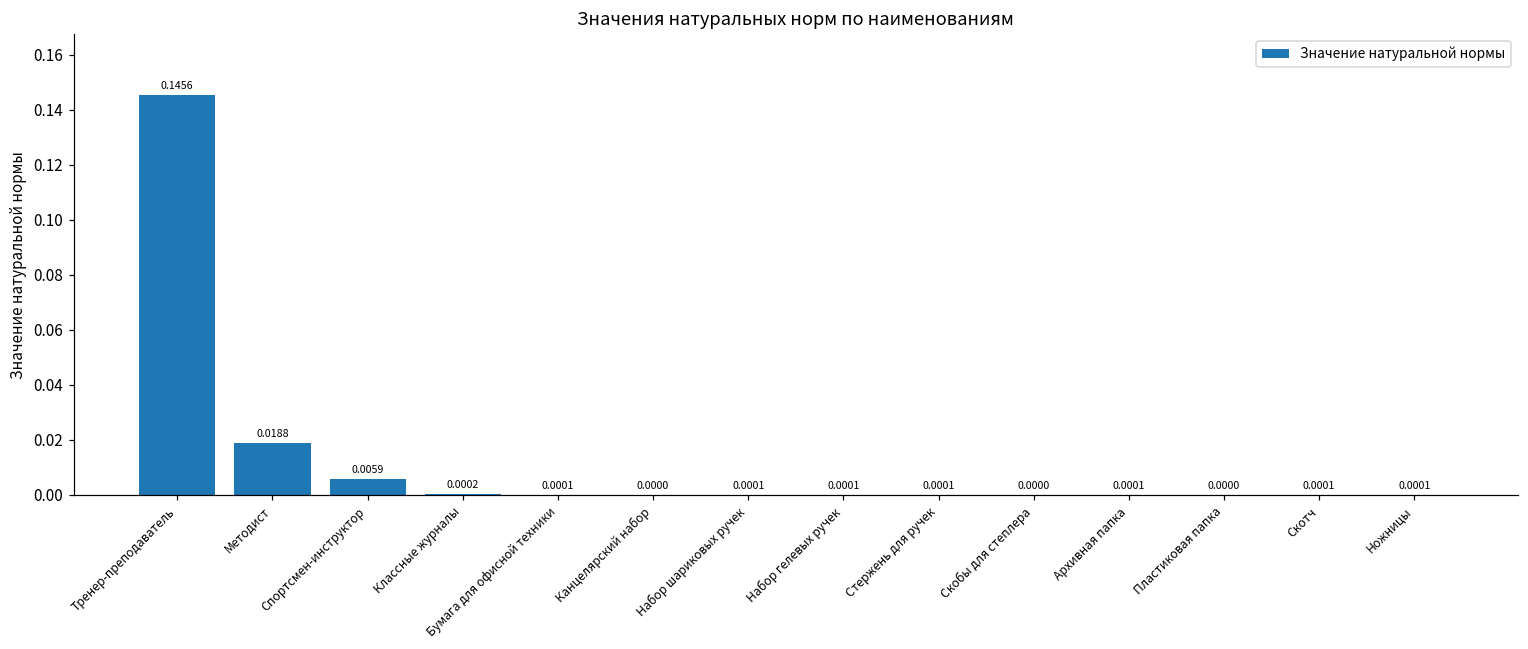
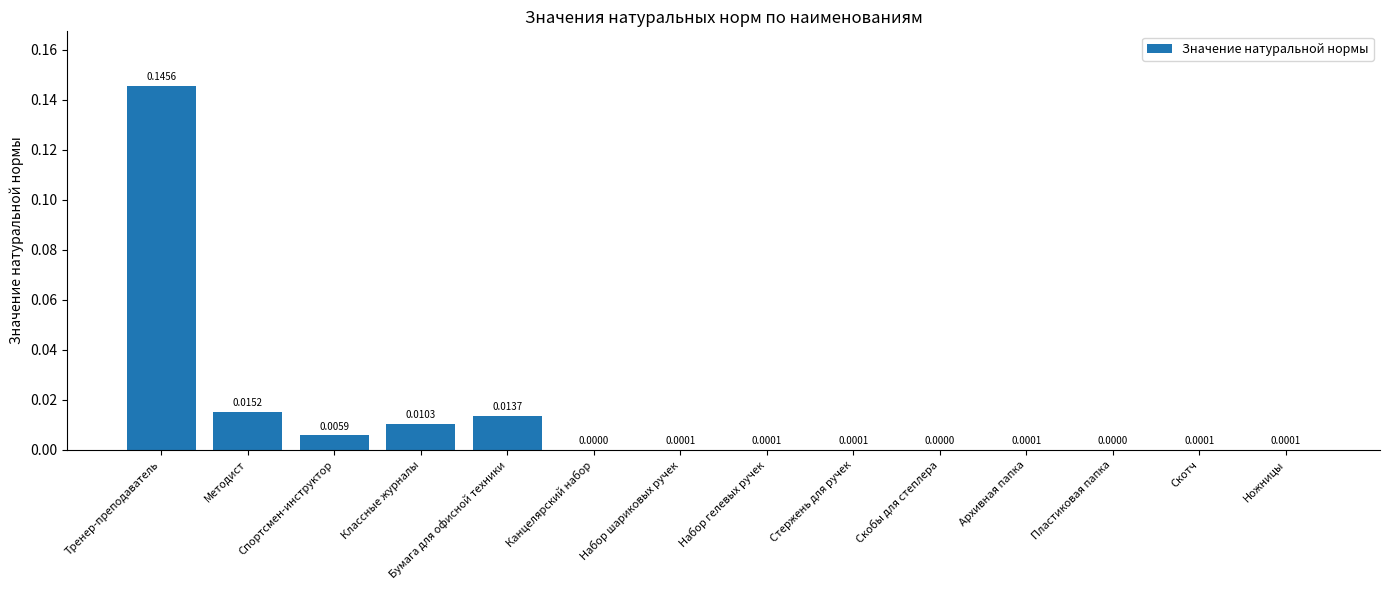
  {
    "Тренер-преподаватель": 0.1456,
-   "Методист": 0.0188,
+   "Методист": 0.0152,
    "Спортсмен-инструктор": 0.0059,
-   "Классные журналы": 0.0002,
-   "Бумага для офисной техники": 0.0001,
+   "Классные журналы": 0.0103,
+   "Бумага для офисной техники": 0.0137,
    "Канцелярский набор": 0.0000,
    "Набор шариковых ручек": 0.0001,
    "Набор гелевых ручек": 0.0001,
    "Стержень для ручек": 0.0001,
    "Скобы для степлера": 0.0000,
    "Архивная папка": 0.0001,
    "Пластиковая папка": 0.0000,
    "Скотч": 0.0001,
    "Ножницы": 0.0001
  }
